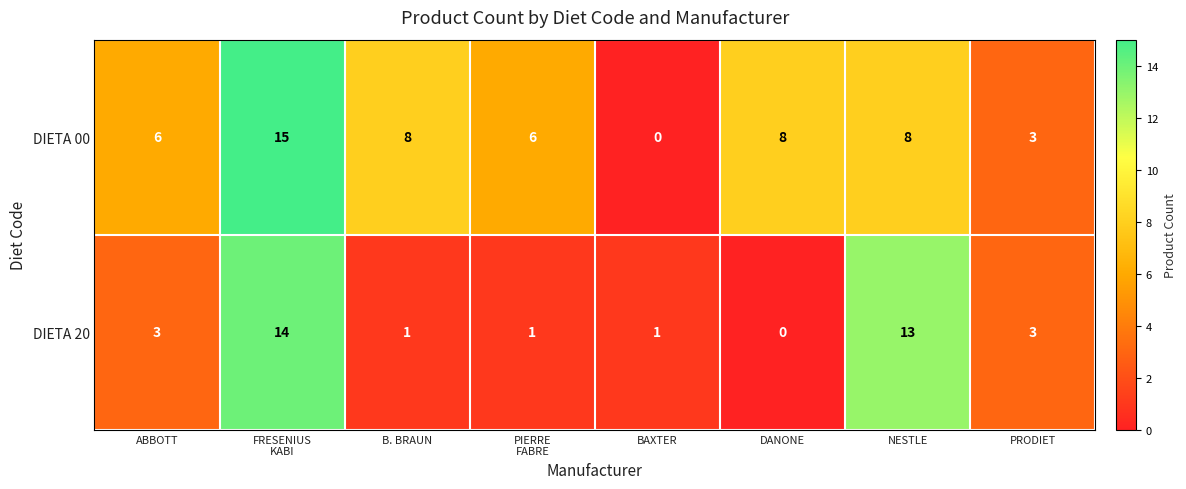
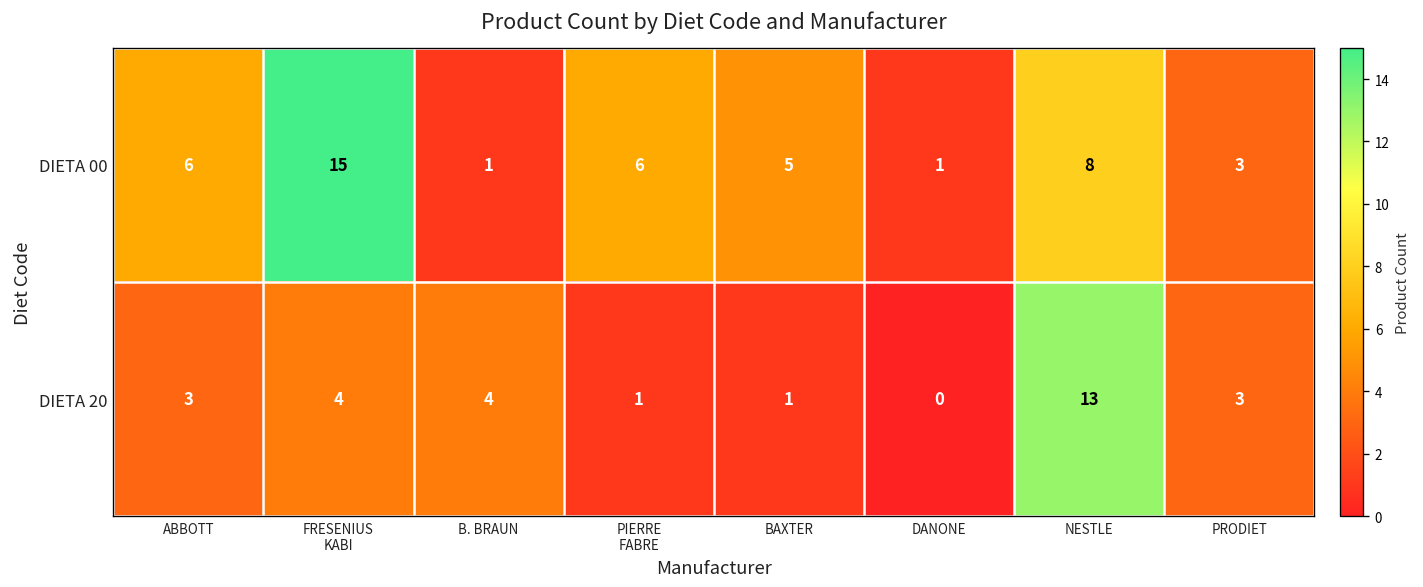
  {
    "DIETA 00": {
      "ABBOTT": 6,
      "FRESENIUS KABI": 15,
-     "B. BRAUN": 8,
+     "B. BRAUN": 1,
      "PIERRE FABRE": 6,
-     "BAXTER": 0,
-     "DANONE": 8,
+     "BAXTER": 5,
+     "DANONE": 1,
      "NESTLE": 8,
      "PRODIET": 3
    },
    "DIETA 20": {
      "ABBOTT": 3,
-     "FRESENIUS KABI": 14,
-     "B. BRAUN": 1,
+     "FRESENIUS KABI": 4,
+     "B. BRAUN": 4,
      "PIERRE FABRE": 1,
      "BAXTER": 1,
      "DANONE": 0,
      "NESTLE": 13,
      "PRODIET": 3
    }
  }
